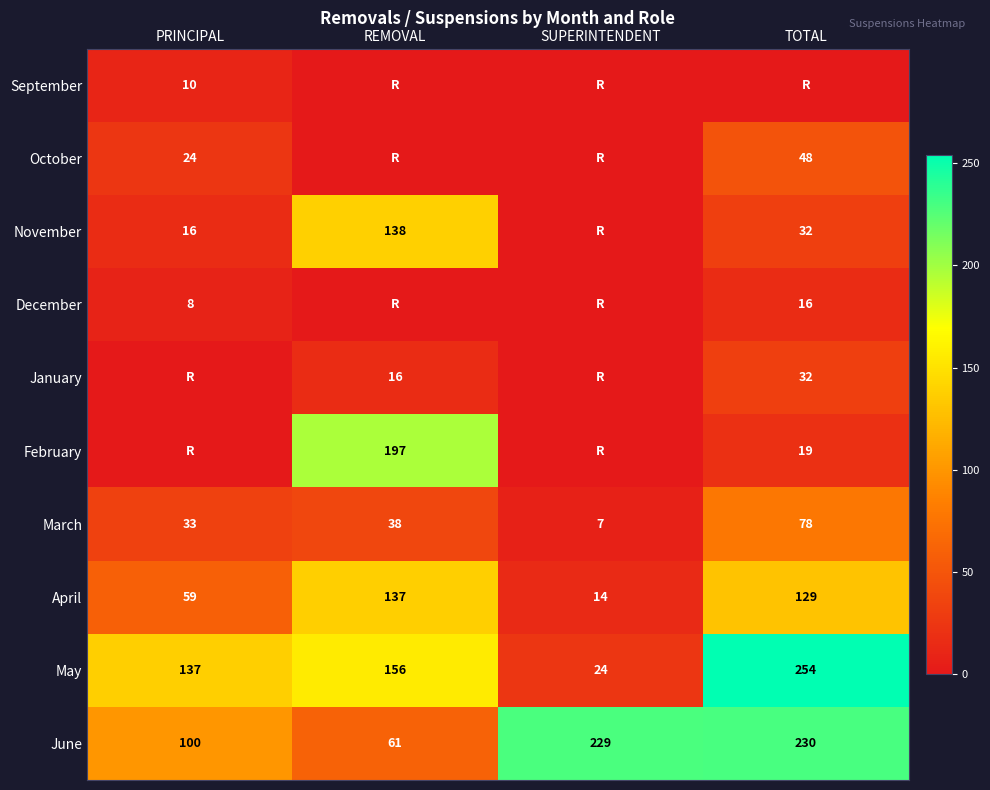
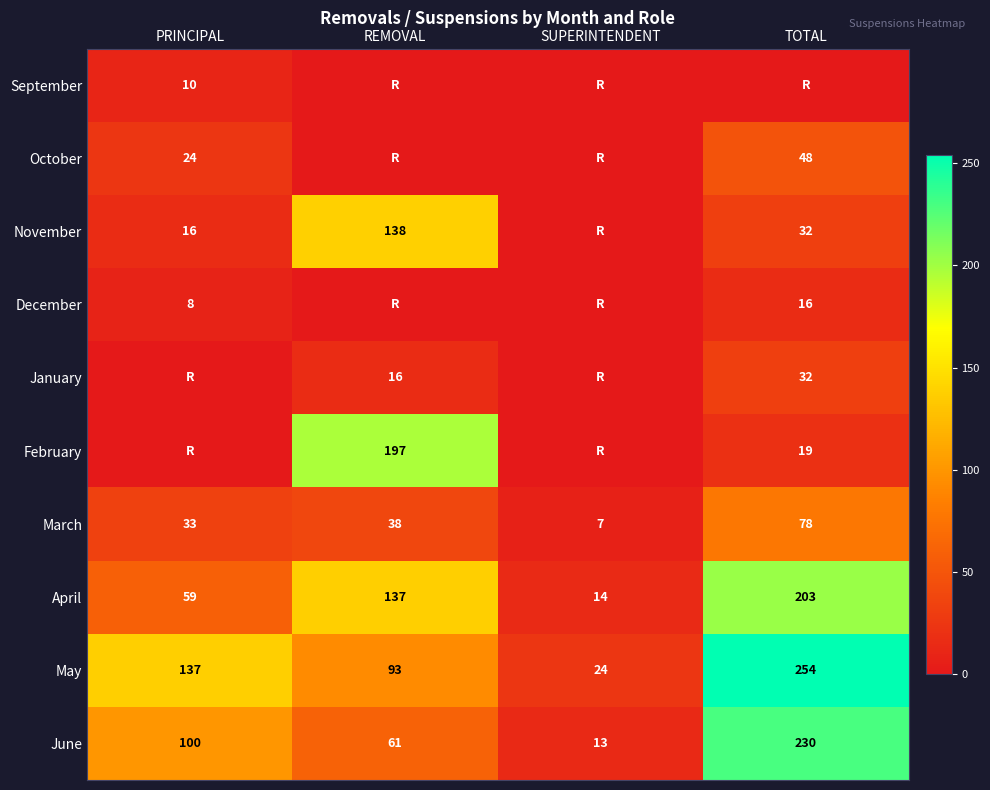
  {
    "September": {
      "PRINCIPAL": 10
    },
    "October": {
      "PRINCIPAL": 24,
      "TOTAL": 48
    },
    "November": {
      "PRINCIPAL": 16,
      "REMOVAL": 138,
      "TOTAL": 32
    },
    "December": {
      "PRINCIPAL": 8,
      "TOTAL": 16
    },
    "January": {
      "REMOVAL": 16,
      "TOTAL": 32
    },
    "February": {
      "REMOVAL": 197,
      "TOTAL": 19
    },
    "March": {
      "PRINCIPAL": 33,
      "REMOVAL": 38,
      "SUPERINTENDENT": 7,
      "TOTAL": 78
    },
    "April": {
      "PRINCIPAL": 59,
      "REMOVAL": 137,
      "SUPERINTENDENT": 14,
-     "TOTAL": 129
+     "TOTAL": 203
    },
    "May": {
      "PRINCIPAL": 137,
-     "REMOVAL": 156,
+     "REMOVAL": 93,
      "SUPERINTENDENT": 24,
      "TOTAL": 254
    },
    "June": {
      "PRINCIPAL": 100,
      "REMOVAL": 61,
-     "SUPERINTENDENT": 229,
+     "SUPERINTENDENT": 13,
      "TOTAL": 230
    }
  }
